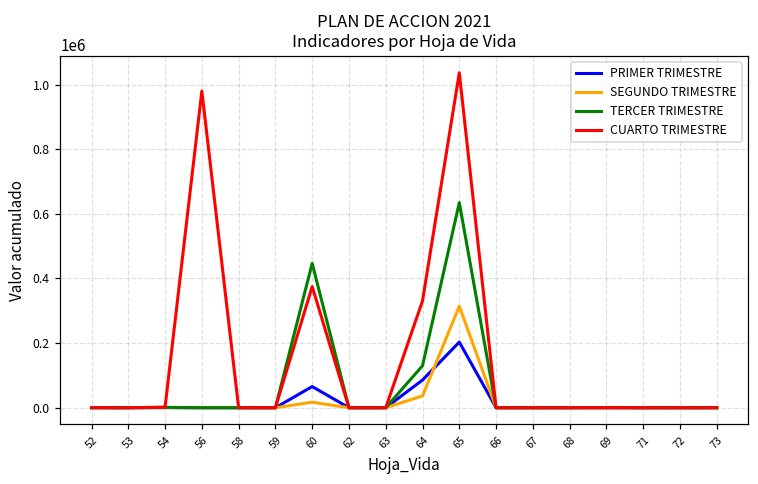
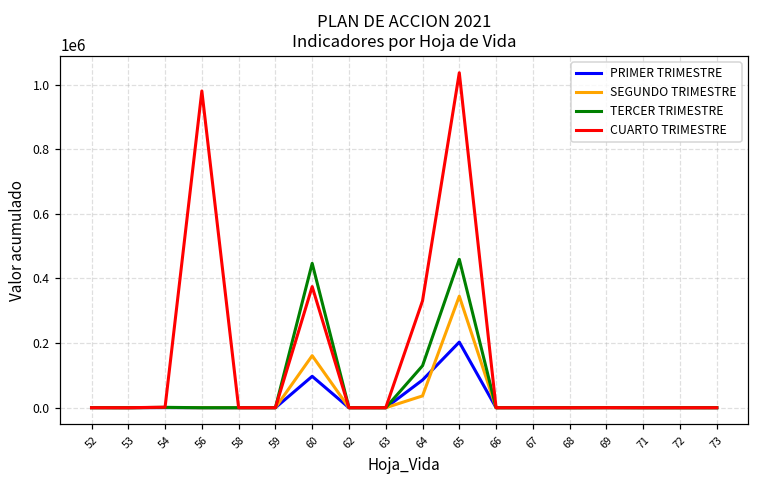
  {
    "PRIMER TRIMESTRE": {
-     "60": 70000,
+     "60": 100000,
      "64": 90000,
      "65": 200000
    },
    "SEGUNDO TRIMESTRE": {
-     "60": 20000,
+     "60": 160000,
      "64": 40000,
-     "65": 310000
+     "65": 350000
    },
    "TERCER TRIMESTRE": {
      "60": 450000,
      "64": 130000,
-     "65": 630000
+     "65": 460000
    },
    "CUARTO TRIMESTRE": {
      "56": 980000,
      "60": 370000,
      "64": 330000,
      "65": 1040000
    }
  }
